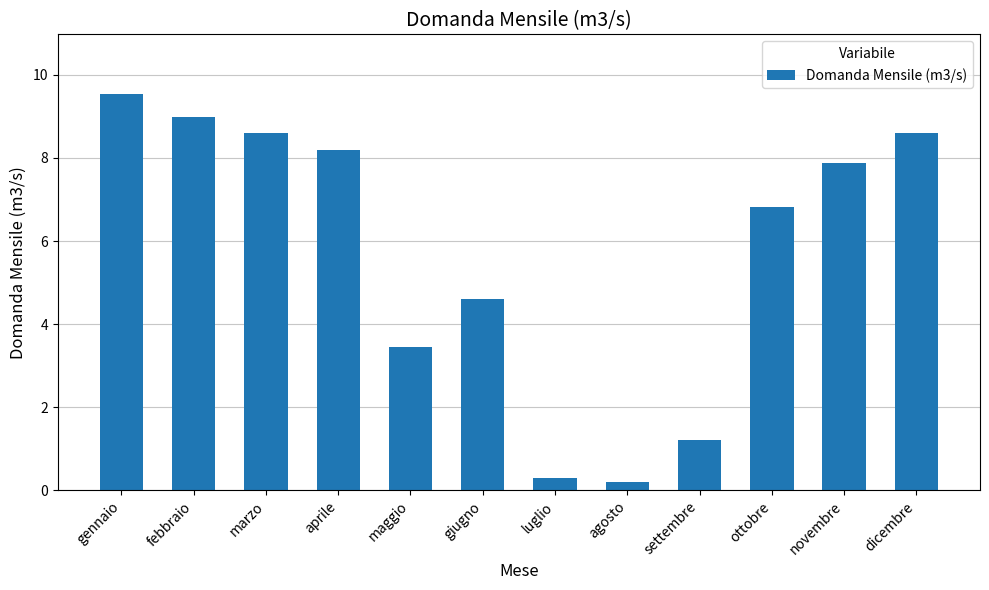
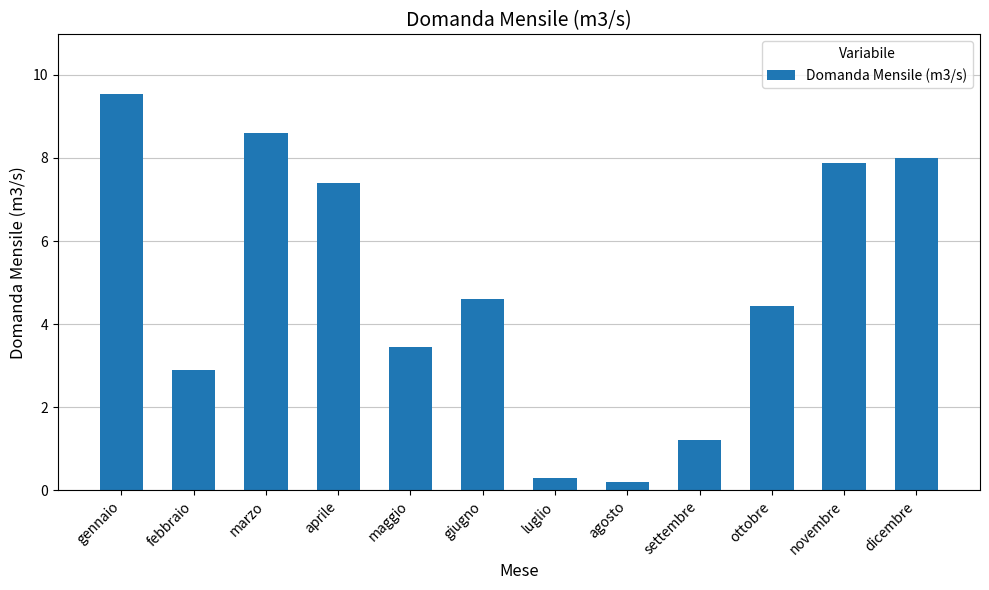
  {
    "gennaio": 9.5,
-   "febbraio": 9.0,
+   "febbraio": 2.9,
    "marzo": 8.6,
-   "aprile": 8.2,
+   "aprile": 7.4,
    "maggio": 3.5,
    "giugno": 4.6,
    "luglio": 0.3,
    "agosto": 0.2,
    "settembre": 1.2,
-   "ottobre": 6.8,
+   "ottobre": 4.4,
    "novembre": 7.9,
-   "dicembre": 8.6
+   "dicembre": 8.0
  }
